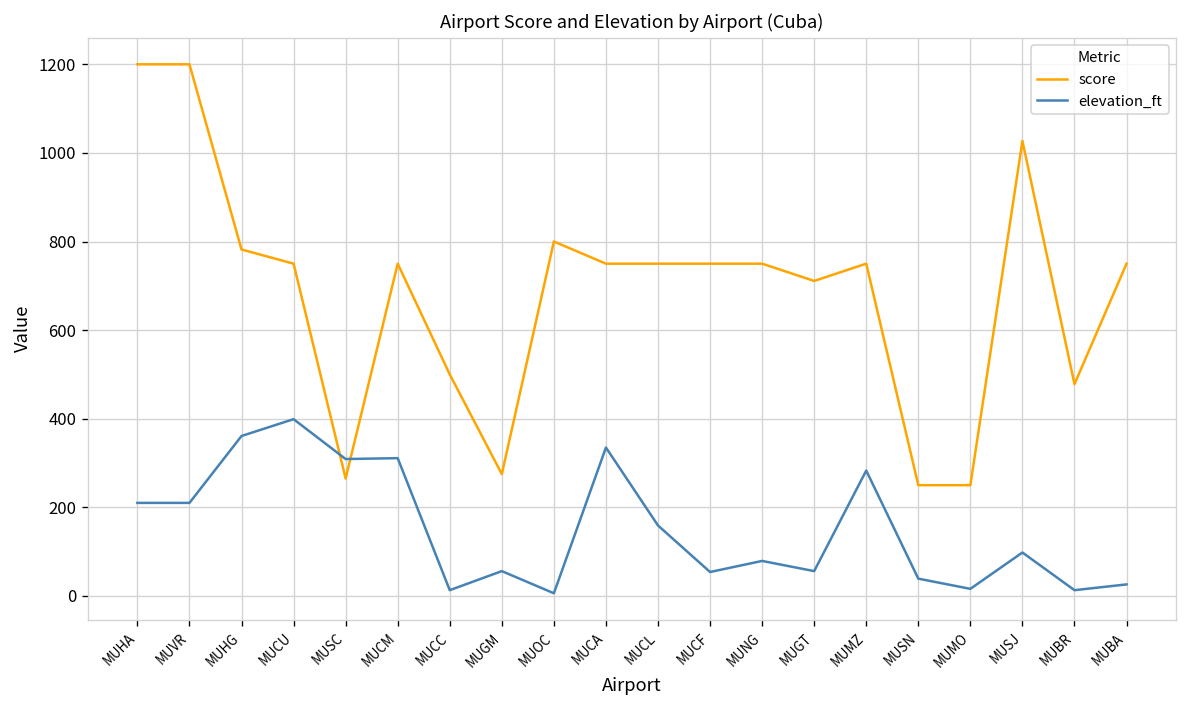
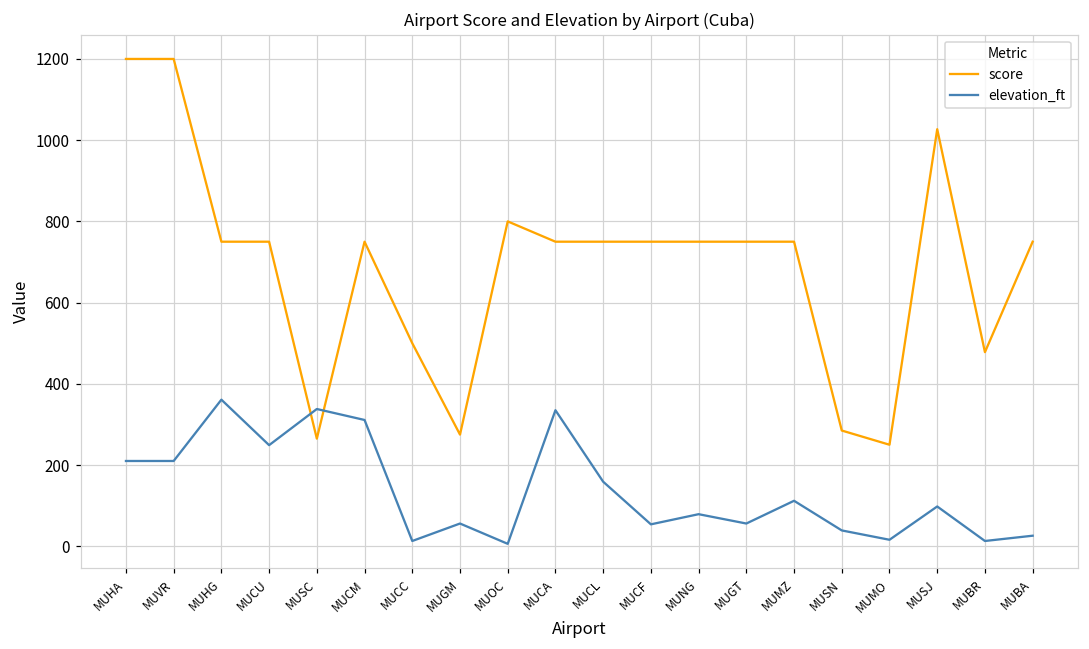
  {
    "score": {
      "MUHA": 1200,
      "MUVR": 1200,
-     "MUHG": 780,
+     "MUHG": 750,
      "MUCU": 750,
      "MUSC": 270,
      "MUCM": 750,
      "MUCC": 500,
      "MUGM": 280,
      "MUOC": 800,
      "MUCA": 750,
      "MUCL": 750,
      "MUCF": 750,
      "MUNG": 750,
-     "MUGT": 710,
+     "MUGT": 750,
      "MUMZ": 750,
-     "MUSN": 250,
+     "MUSN": 290,
      "MUMO": 250,
      "MUSJ": 1030,
      "MUBR": 480,
      "MUBA": 750
    },
    "elevation_ft": {
      "MUHA": 210,
      "MUVR": 210,
      "MUHG": 360,
-     "MUCU": 400,
-     "MUSC": 310,
+     "MUCU": 250,
+     "MUSC": 340,
      "MUCM": 310,
      "MUCC": 10,
      "MUGM": 60,
      "MUOC": 10,
      "MUCA": 340,
      "MUCL": 160,
      "MUCF": 50,
      "MUNG": 80,
      "MUGT": 60,
-     "MUMZ": 280,
+     "MUMZ": 110,
      "MUSN": 40,
      "MUMO": 20,
      "MUSJ": 100,
      "MUBR": 10,
      "MUBA": 30
    }
  }
